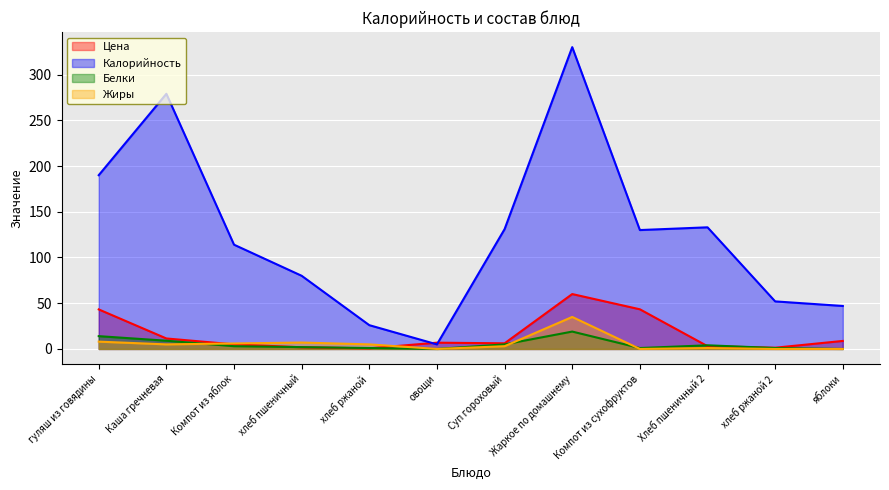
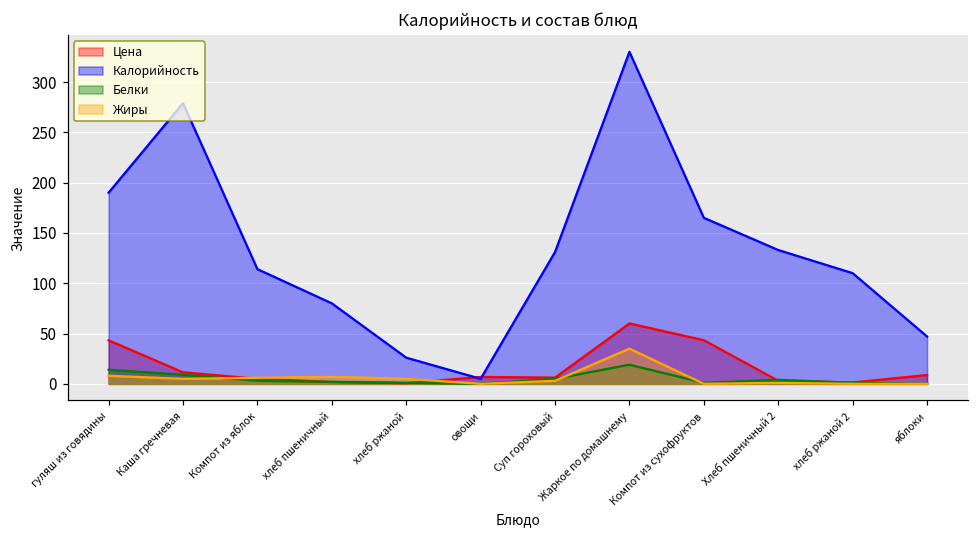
  {
    "Цена": {
      "гуляш из говядины": 40,
      "Жаркое по домашнему": 60,
      "Компот из сухофруктов": 40,
      "яблоки": 10
    },
    "Калорийность": {
      "гуляш из говядины": 190,
      "Компот из яблок": 110,
      "хлеб пшеничный": 80,
      "хлеб ржаной": 30,
      "Суп гороховый": 130,
      "Жаркое по домашнему": 330,
-     "Компот из сухофруктов": 130,
+     "Компот из сухофруктов": 170,
      "Хлеб пшеничный 2": 130,
-     "хлеб ржаной 2": 50,
+     "хлеб ржаной 2": 110,
      "яблоки": 50
    },
    "Белки": {
      "гуляш из говядины": 10,
      "Жаркое по домашнему": 20
    },
    "Жиры": {
      "гуляш из говядины": 10,
      "Каша гречневая": 10,
      "хлеб пшеничный": 10,
      "хлеб ржаной": 10,
      "Жаркое по домашнему": 40
    }
  }
